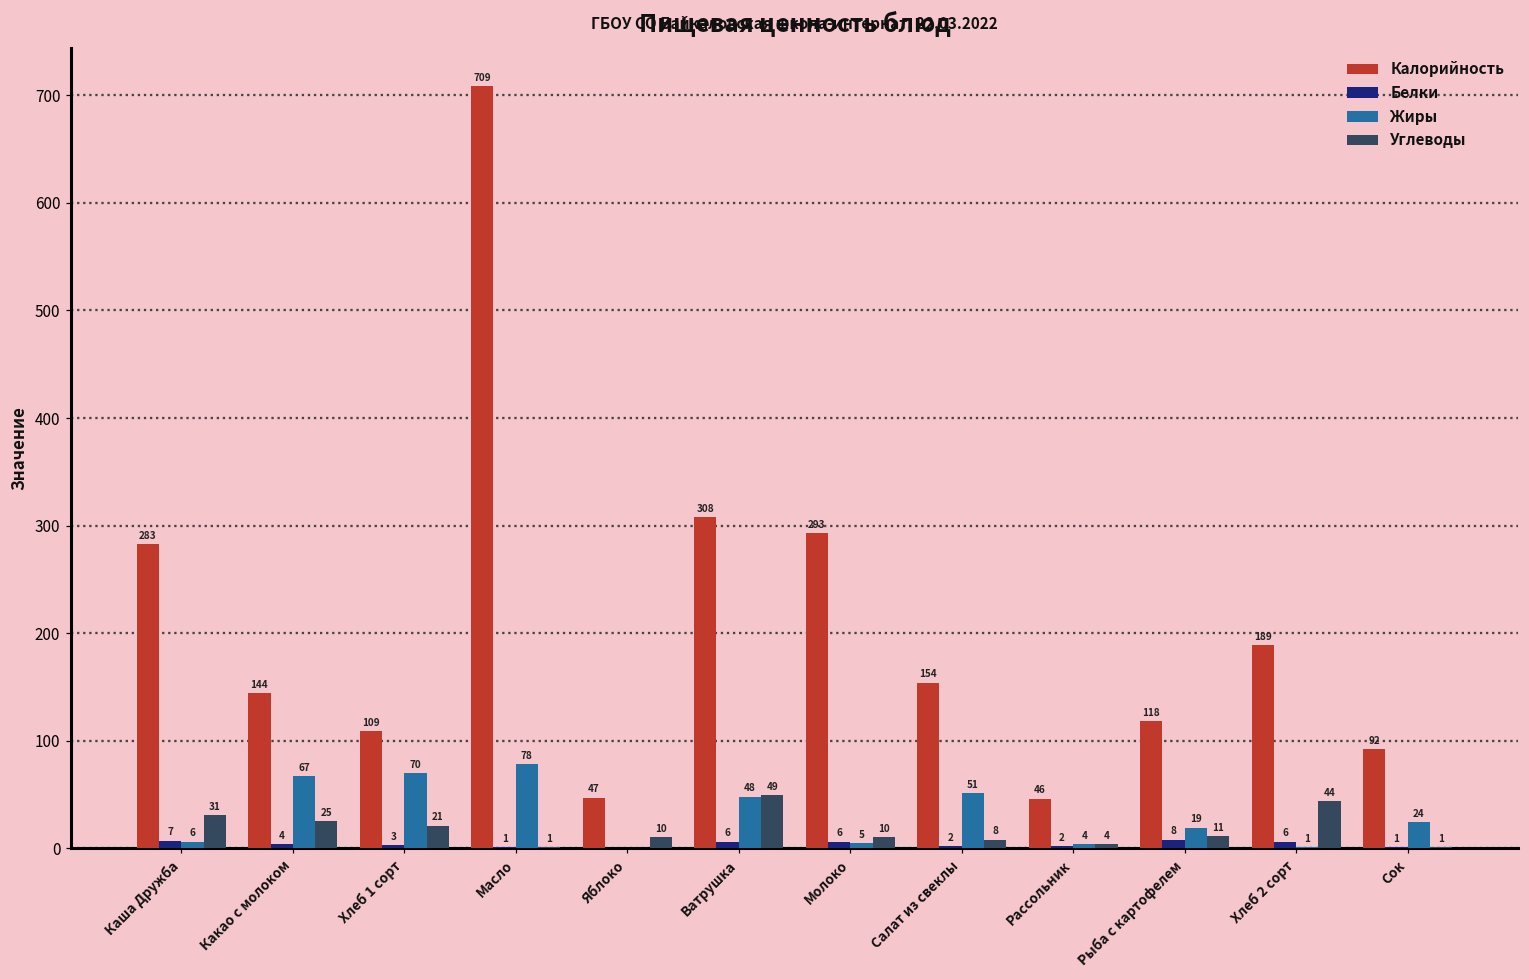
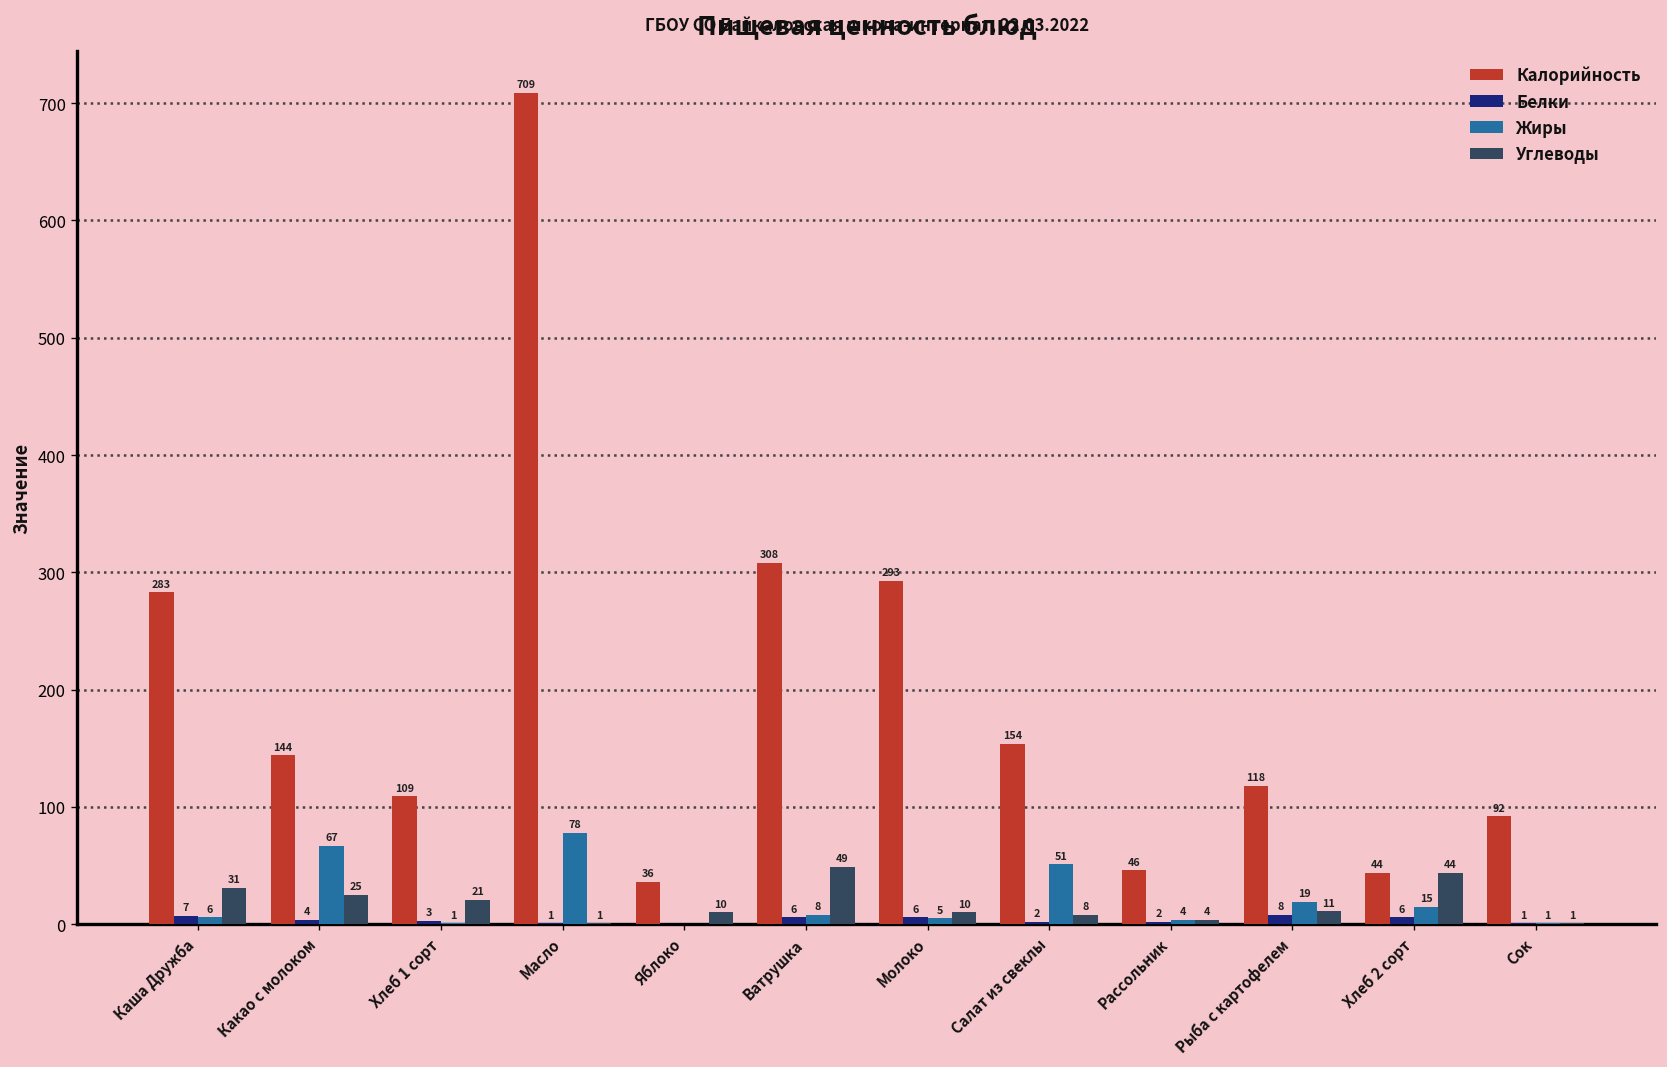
  {
    "Калорийность": {
      "Каша Дружба": 283,
      "Какао с молоком": 144,
      "Хлеб 1 сорт": 109,
      "Масло": 709,
-     "Яблоко": 47,
+     "Яблоко": 36,
      "Ватрушка": 308,
      "Молоко": 293,
      "Салат из свеклы": 154,
      "Рассольник": 46,
      "Рыба с картофелем": 118,
-     "Хлеб 2 сорт": 189,
+     "Хлеб 2 сорт": 44,
      "Сок": 92
    },
    "Жиры": {
      "Каша Дружба": 6,
      "Какао с молоком": 67,
-     "Хлеб 1 сорт": 70,
+     "Хлеб 1 сорт": 1,
      "Масло": 78,
-     "Ватрушка": 48,
+     "Ватрушка": 8,
      "Молоко": 5,
      "Салат из свеклы": 51,
      "Рассольник": 4,
      "Рыба с картофелем": 19,
-     "Хлеб 2 сорт": 1,
-     "Сок": 24
+     "Хлеб 2 сорт": 15,
+     "Сок": 1
    }
  }
